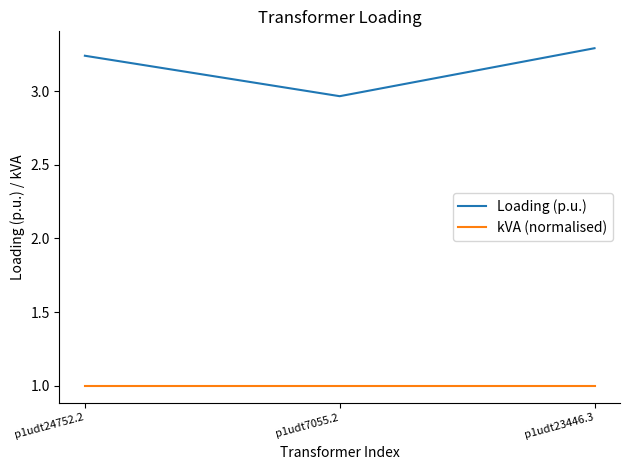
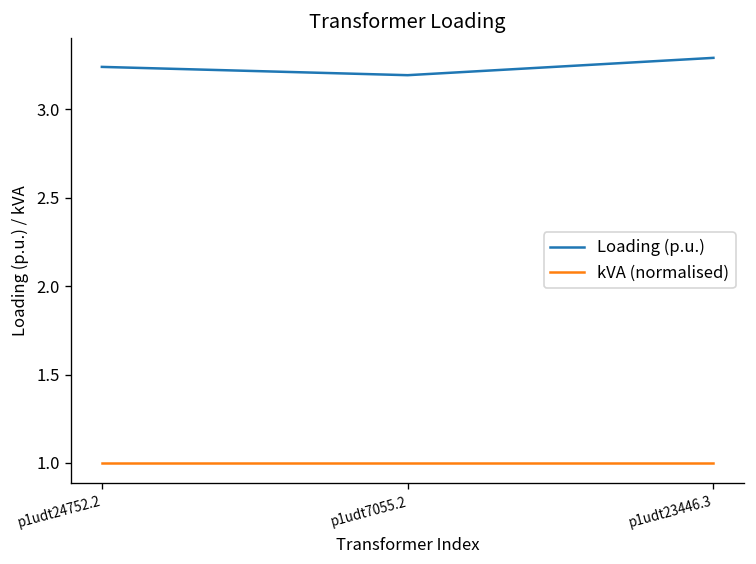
  {
    "Loading (p.u.)": {
      "p1udt24752.2": 3.24,
-     "p1udt7055.2": 2.97,
+     "p1udt7055.2": 3.19,
      "p1udt23446.3": 3.29
    },
    "kVA (normalised)": {
      "p1udt24752.2": 1.00,
      "p1udt7055.2": 1.00,
      "p1udt23446.3": 1.00
    }
  }
